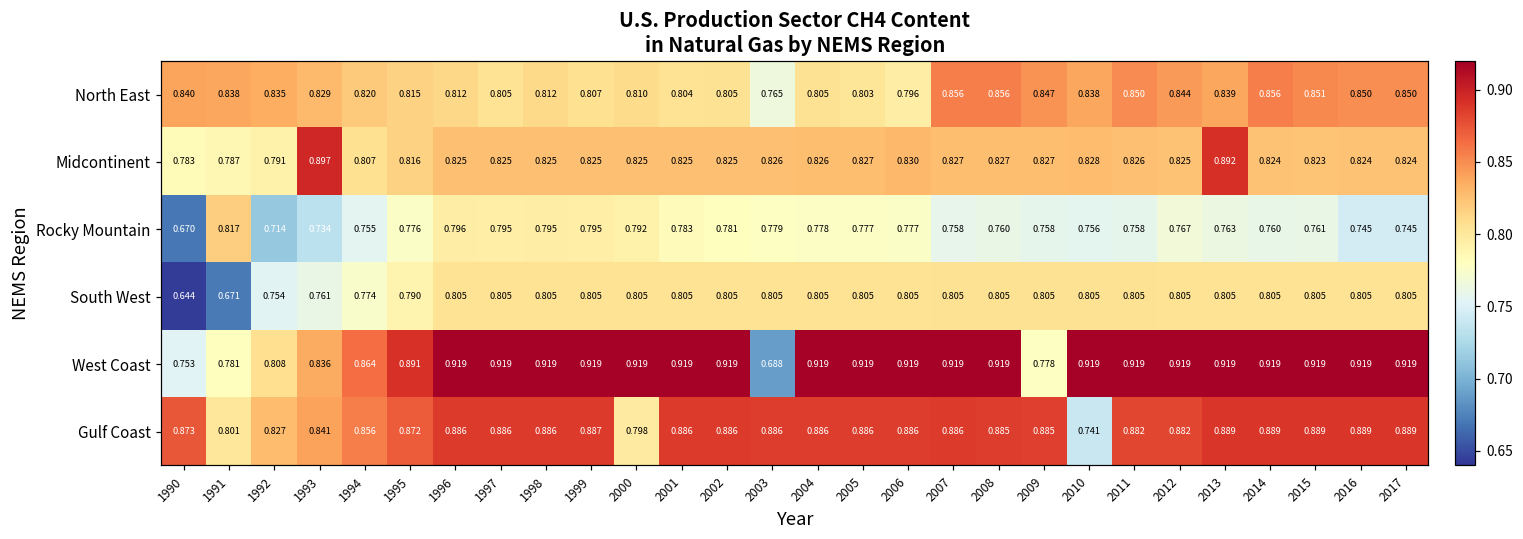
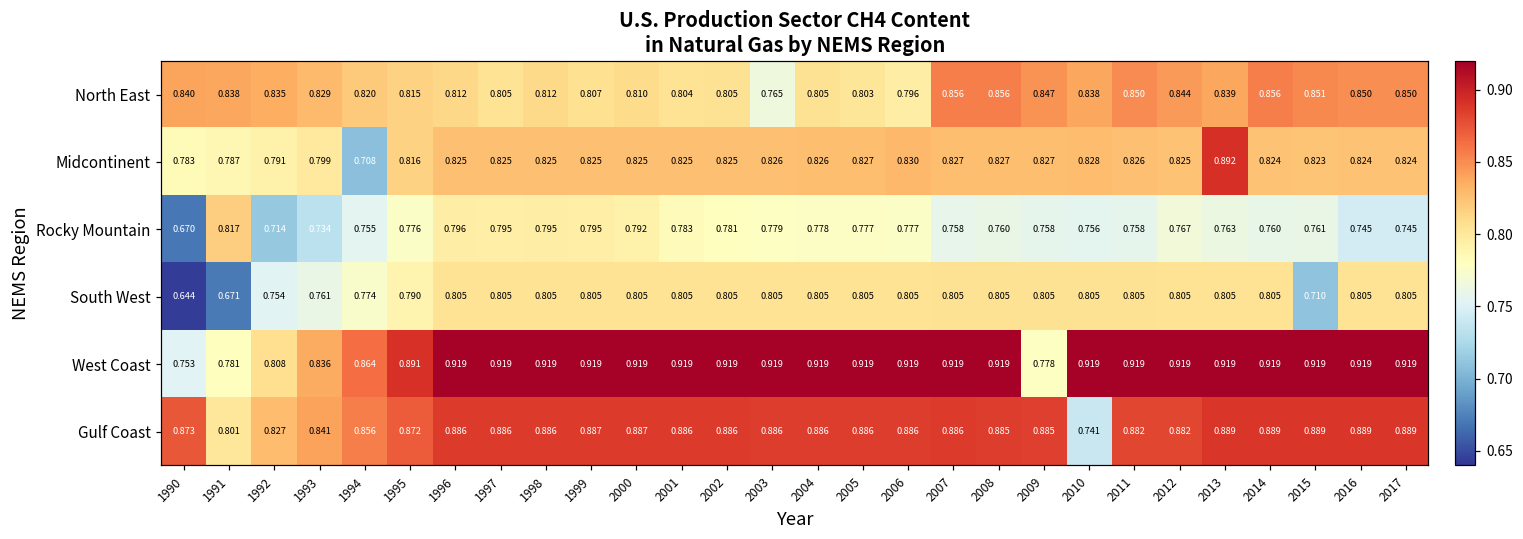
  {
    "North East": {
      "1990": 0.840,
      "1991": 0.838,
      "1992": 0.835,
      "1993": 0.829,
      "1994": 0.820,
      "1995": 0.815,
      "1996": 0.812,
      "1997": 0.805,
      "1998": 0.812,
      "1999": 0.807,
      "2000": 0.810,
      "2001": 0.804,
      "2002": 0.805,
      "2003": 0.765,
      "2004": 0.805,
      "2005": 0.803,
      "2006": 0.796,
      "2007": 0.856,
      "2008": 0.856,
      "2009": 0.847,
      "2010": 0.838,
      "2011": 0.850,
      "2012": 0.844,
      "2013": 0.839,
      "2014": 0.856,
      "2015": 0.851,
      "2016": 0.850,
      "2017": 0.850
    },
    "Midcontinent": {
      "1990": 0.783,
      "1991": 0.787,
      "1992": 0.791,
-     "1993": 0.897,
-     "1994": 0.807,
+     "1993": 0.799,
+     "1994": 0.708,
      "1995": 0.816,
      "1996": 0.825,
      "1997": 0.825,
      "1998": 0.825,
      "1999": 0.825,
      "2000": 0.825,
      "2001": 0.825,
      "2002": 0.825,
      "2003": 0.826,
      "2004": 0.826,
      "2005": 0.827,
      "2006": 0.830,
      "2007": 0.827,
      "2008": 0.827,
      "2009": 0.827,
      "2010": 0.828,
      "2011": 0.826,
      "2012": 0.825,
      "2013": 0.892,
      "2014": 0.824,
      "2015": 0.823,
      "2016": 0.824,
      "2017": 0.824
    },
    "Rocky Mountain": {
      "1990": 0.670,
      "1991": 0.817,
      "1992": 0.714,
      "1993": 0.734,
      "1994": 0.755,
      "1995": 0.776,
      "1996": 0.796,
      "1997": 0.795,
      "1998": 0.795,
      "1999": 0.795,
      "2000": 0.792,
      "2001": 0.783,
      "2002": 0.781,
      "2003": 0.779,
      "2004": 0.778,
      "2005": 0.777,
      "2006": 0.777,
      "2007": 0.758,
      "2008": 0.760,
      "2009": 0.758,
      "2010": 0.756,
      "2011": 0.758,
      "2012": 0.767,
      "2013": 0.763,
      "2014": 0.760,
      "2015": 0.761,
      "2016": 0.745,
      "2017": 0.745
    },
    "South West": {
      "1990": 0.644,
      "1991": 0.671,
      "1992": 0.754,
      "1993": 0.761,
      "1994": 0.774,
      "1995": 0.790,
      "1996": 0.805,
      "1997": 0.805,
      "1998": 0.805,
      "1999": 0.805,
      "2000": 0.805,
      "2001": 0.805,
      "2002": 0.805,
      "2003": 0.805,
      "2004": 0.805,
      "2005": 0.805,
      "2006": 0.805,
      "2007": 0.805,
      "2008": 0.805,
      "2009": 0.805,
      "2010": 0.805,
      "2011": 0.805,
      "2012": 0.805,
      "2013": 0.805,
      "2014": 0.805,
-     "2015": 0.805,
+     "2015": 0.710,
      "2016": 0.805,
      "2017": 0.805
    },
    "West Coast": {
      "1990": 0.753,
      "1991": 0.781,
      "1992": 0.808,
      "1993": 0.836,
      "1994": 0.864,
      "1995": 0.891,
      "1996": 0.919,
      "1997": 0.919,
      "1998": 0.919,
      "1999": 0.919,
      "2000": 0.919,
      "2001": 0.919,
      "2002": 0.919,
-     "2003": 0.688,
+     "2003": 0.919,
      "2004": 0.919,
      "2005": 0.919,
      "2006": 0.919,
      "2007": 0.919,
      "2008": 0.919,
      "2009": 0.778,
      "2010": 0.919,
      "2011": 0.919,
      "2012": 0.919,
      "2013": 0.919,
      "2014": 0.919,
      "2015": 0.919,
      "2016": 0.919,
      "2017": 0.919
    },
    "Gulf Coast": {
      "1990": 0.873,
      "1991": 0.801,
      "1992": 0.827,
      "1993": 0.841,
      "1994": 0.856,
      "1995": 0.872,
      "1996": 0.886,
      "1997": 0.886,
      "1998": 0.886,
      "1999": 0.887,
-     "2000": 0.798,
+     "2000": 0.887,
      "2001": 0.886,
      "2002": 0.886,
      "2003": 0.886,
      "2004": 0.886,
      "2005": 0.886,
      "2006": 0.886,
      "2007": 0.886,
      "2008": 0.885,
      "2009": 0.885,
      "2010": 0.741,
      "2011": 0.882,
      "2012": 0.882,
      "2013": 0.889,
      "2014": 0.889,
      "2015": 0.889,
      "2016": 0.889,
      "2017": 0.889
    }
  }
